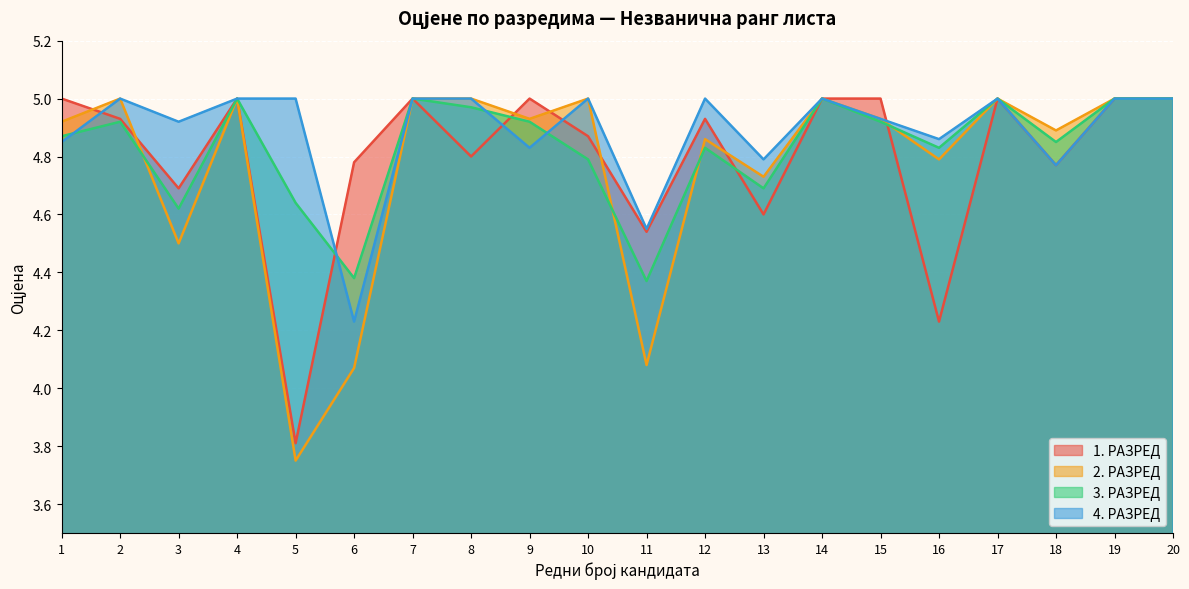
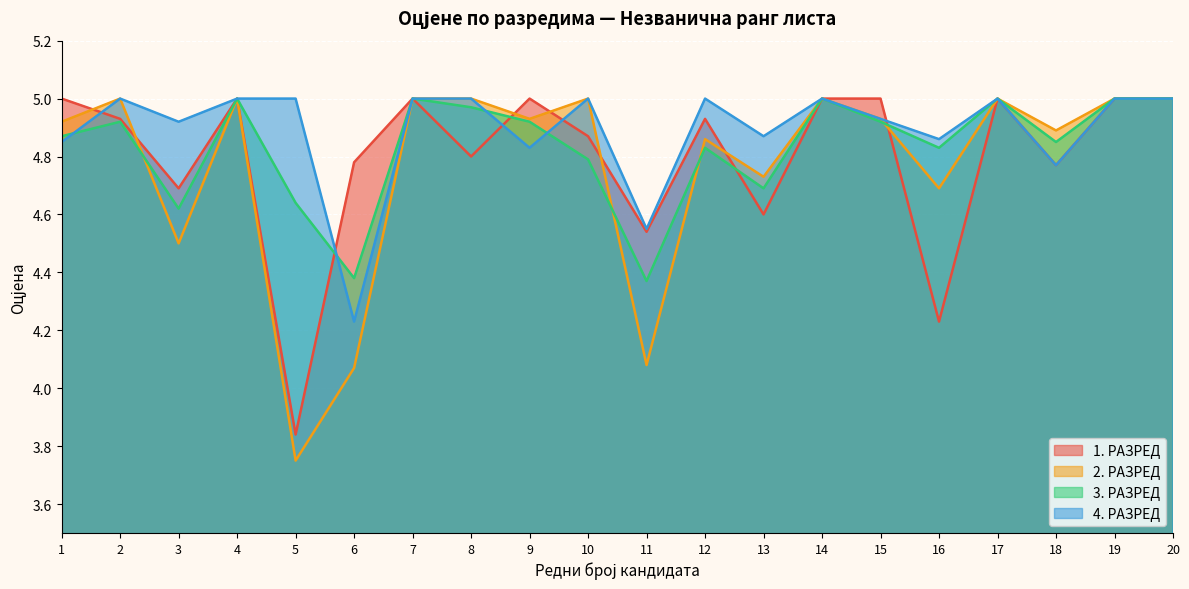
  {
    "1. РАЗРЕД": {
      "1": 5.00,
      "2": 4.93,
      "3": 4.69,
-     "5": 3.81,
+     "5": 3.84,
      "6": 4.78,
      "8": 4.80,
      "9": 5.00,
      "10": 4.87,
      "11": 4.54,
      "12": 4.93,
      "13": 4.60,
      "15": 5.00,
      "16": 4.23
    },
    "2. РАЗРЕД": {
      "1": 4.92,
      "3": 4.50,
      "5": 3.75,
      "6": 4.07,
      "9": 4.93,
      "11": 4.08,
      "12": 4.86,
      "13": 4.73,
-     "16": 4.79,
+     "16": 4.69,
      "18": 4.89
    },
    "3. РАЗРЕД": {
      "1": 4.87,
      "2": 4.92,
      "3": 4.62,
      "5": 4.64,
      "6": 4.38,
      "8": 4.97,
      "9": 4.92,
      "10": 4.79,
      "11": 4.37,
      "12": 4.83,
      "13": 4.69,
      "15": 4.92,
      "16": 4.83,
      "18": 4.85
    },
    "4. РАЗРЕД": {
      "1": 4.85,
      "3": 4.92,
      "5": 5.00,
      "6": 4.23,
      "9": 4.83,
      "11": 4.55,
      "12": 5.00,
-     "13": 4.79,
+     "13": 4.87,
      "16": 4.86
    }
  }
